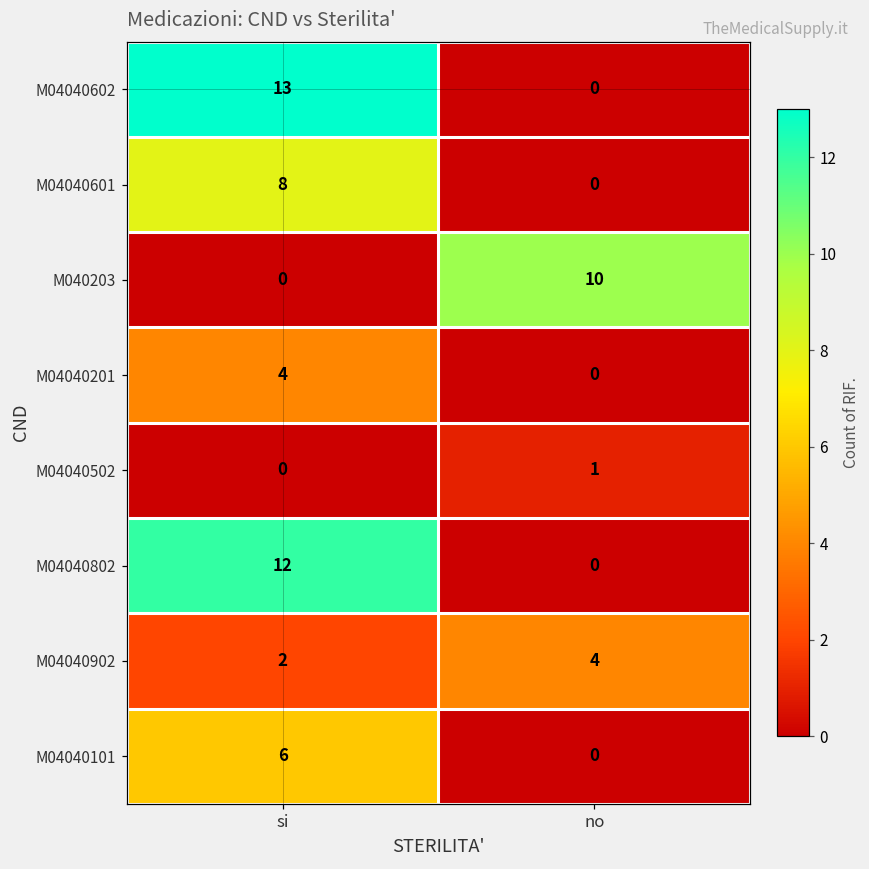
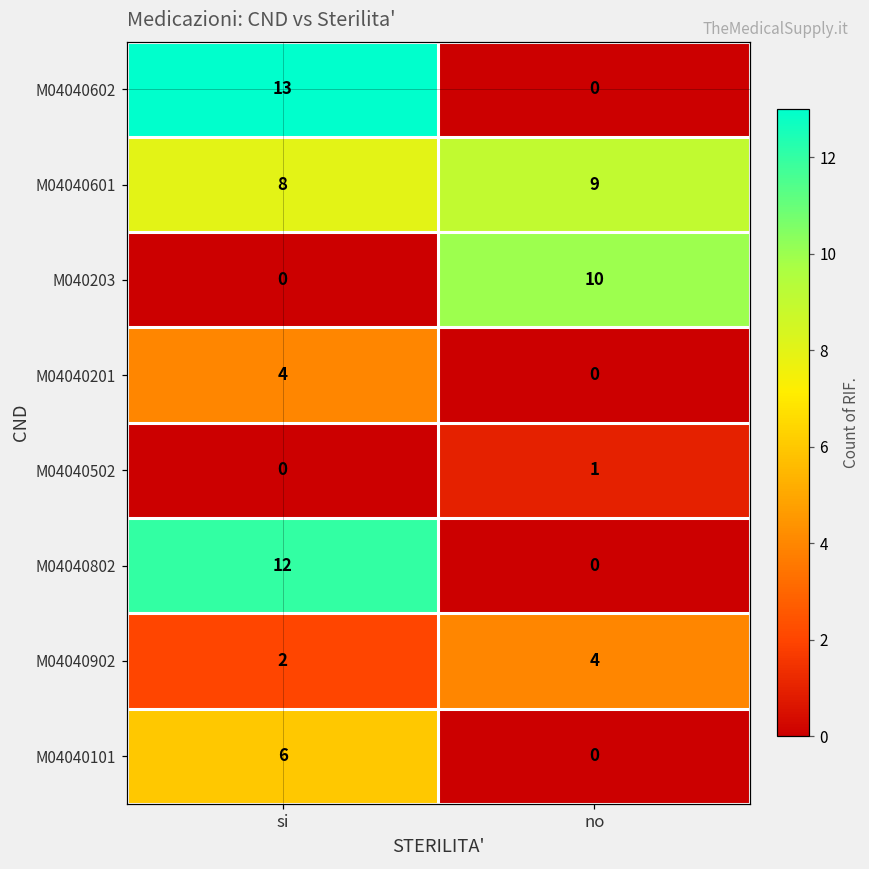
  {
    "M04040602": {
      "si": 13,
      "no": 0
    },
    "M04040601": {
      "si": 8,
-     "no": 0
+     "no": 9
    },
    "M040203": {
      "si": 0,
      "no": 10
    },
    "M04040201": {
      "si": 4,
      "no": 0
    },
    "M04040502": {
      "si": 0,
      "no": 1
    },
    "M04040802": {
      "si": 12,
      "no": 0
    },
    "M04040902": {
      "si": 2,
      "no": 4
    },
    "M04040101": {
      "si": 6,
      "no": 0
    }
  }
